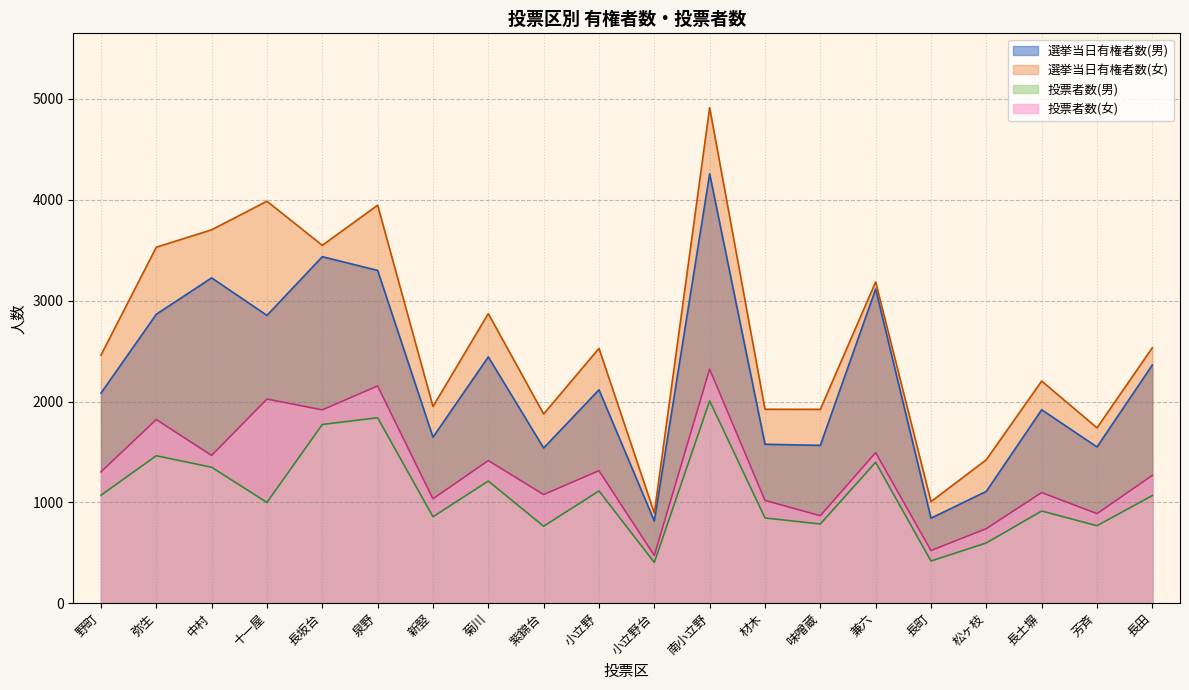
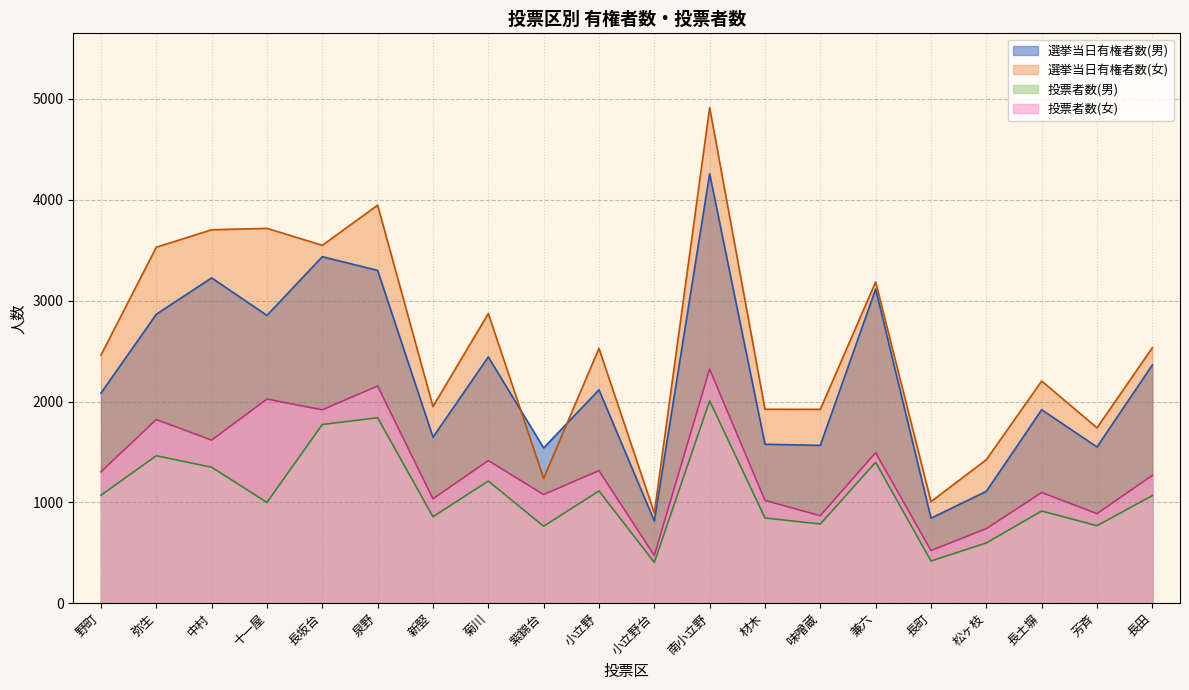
  {
    "選挙当日有権者数(男)": {
      "野町": 2080,
      "弥生": 2870,
      "中村": 3230,
      "十一屋": 2850,
      "長坂台": 3440,
      "泉野": 3300,
      "新竪": 1650,
      "菊川": 2440,
      "紫錦台": 1540,
      "小立野": 2120,
      "小立野台": 820,
      "南小立野": 4260,
      "材木": 1580,
      "味噌蔵": 1570,
      "兼六": 3120,
      "長町": 840,
      "松ヶ枝": 1110,
      "長土塀": 1920,
      "芳斉": 1550,
      "長田": 2360
    },
    "選挙当日有権者数(女)": {
      "野町": 2460,
      "弥生": 3530,
      "中村": 3700,
-     "十一屋": 3990,
+     "十一屋": 3720,
      "長坂台": 3550,
      "泉野": 3950,
      "新竪": 1950,
      "菊川": 2870,
-     "紫錦台": 1880,
+     "紫錦台": 1240,
      "小立野": 2530,
      "小立野台": 890,
      "南小立野": 4910,
      "材木": 1920,
      "味噌蔵": 1920,
      "兼六": 3190,
      "長町": 1010,
      "松ヶ枝": 1420,
      "長土塀": 2200,
      "芳斉": 1740,
      "長田": 2530
    },
    "投票者数(男)": {
      "野町": 1070,
      "弥生": 1460,
      "中村": 1350,
      "十一屋": 1000,
      "長坂台": 1770,
      "泉野": 1840,
      "新竪": 860,
      "菊川": 1210,
      "紫錦台": 760,
      "小立野": 1110,
      "小立野台": 400,
      "南小立野": 2010,
      "材木": 850,
      "味噌蔵": 790,
      "兼六": 1400,
      "長町": 420,
      "松ヶ枝": 600,
      "長土塀": 910,
      "芳斉": 770,
      "長田": 1070
    },
    "投票者数(女)": {
      "野町": 1300,
      "弥生": 1820,
-     "中村": 1470,
+     "中村": 1620,
      "十一屋": 2020,
      "長坂台": 1920,
      "泉野": 2150,
      "新竪": 1040,
      "菊川": 1410,
      "紫錦台": 1080,
      "小立野": 1310,
      "小立野台": 470,
      "南小立野": 2320,
      "材木": 1020,
      "味噌蔵": 870,
      "兼六": 1490,
      "長町": 520,
      "松ヶ枝": 740,
      "長土塀": 1100,
      "芳斉": 890,
      "長田": 1270
    }
  }
